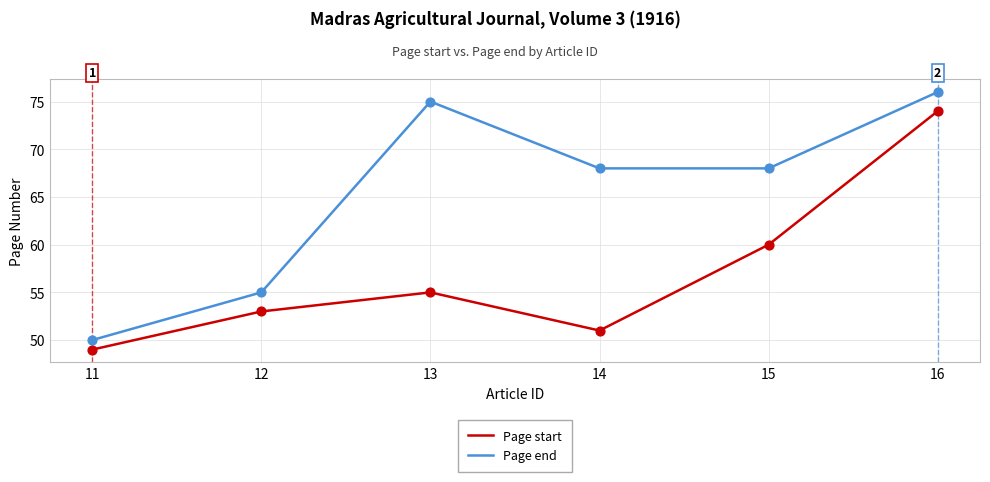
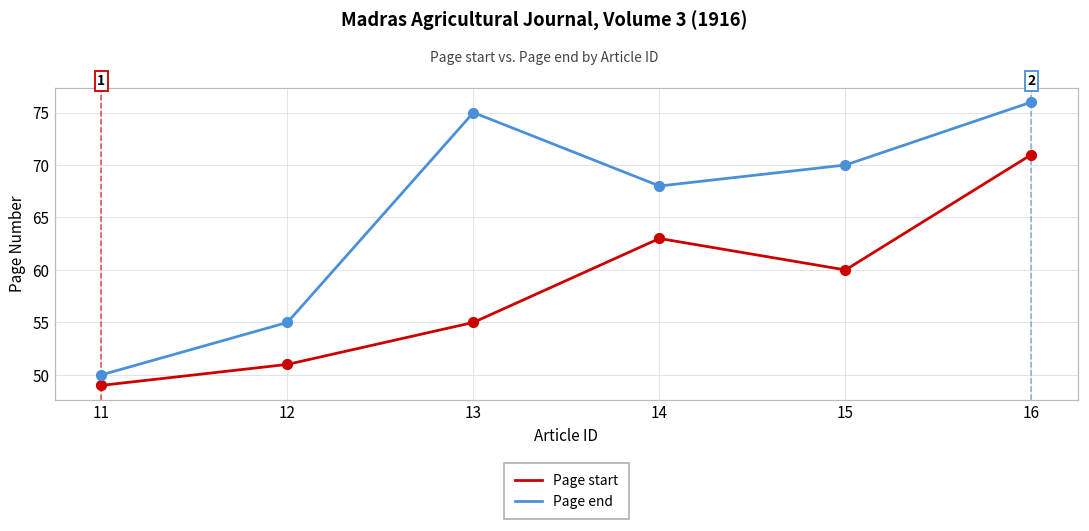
  {
    "Page start": {
      "11": 49,
-     "12": 53,
+     "12": 51,
      "13": 55,
-     "14": 51,
+     "14": 63,
      "15": 60,
-     "16": 74
+     "16": 71
    },
    "Page end": {
      "11": 50,
      "12": 55,
      "13": 75,
      "14": 68,
-     "15": 68
+     "15": 70
    }
  }
